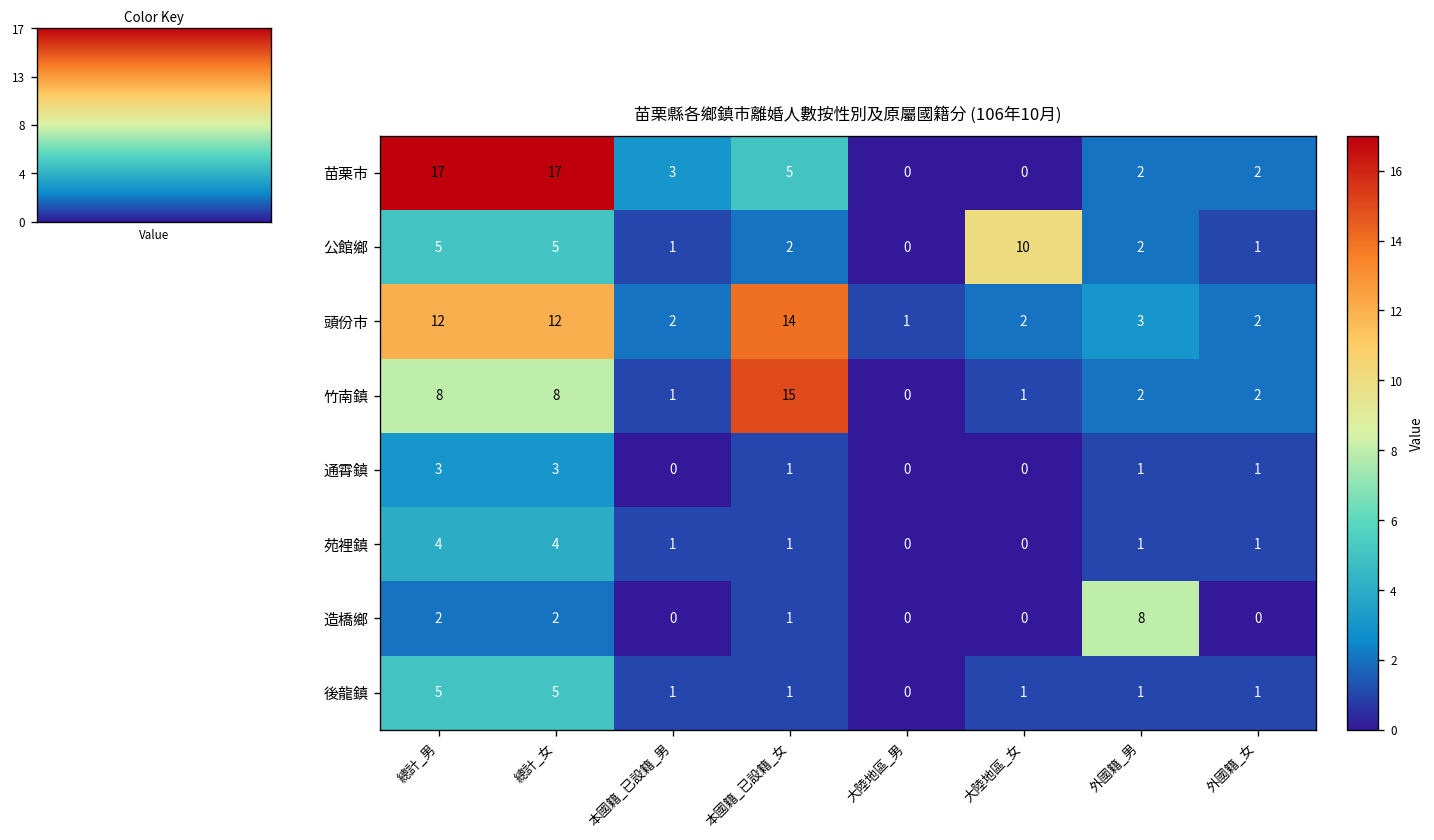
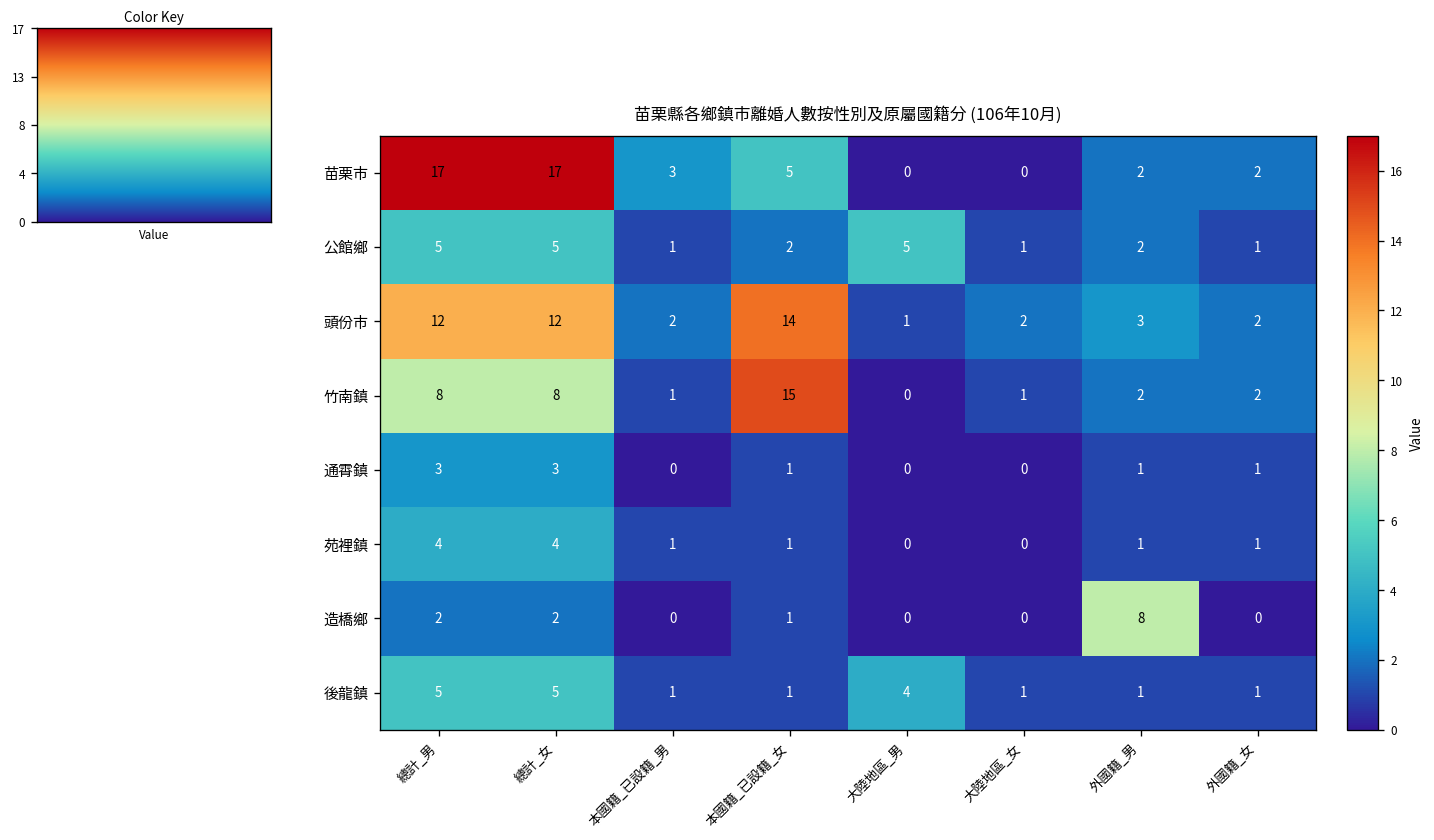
  {
    "苗栗市": {
      "總計_男": 17,
      "總計_女": 17,
      "本國籍_已設籍_男": 3,
      "本國籍_已設籍_女": 5,
      "大陸地區_男": 0,
      "大陸地區_女": 0,
      "外國籍_男": 2,
      "外國籍_女": 2
    },
    "公館鄉": {
      "總計_男": 5,
      "總計_女": 5,
      "本國籍_已設籍_男": 1,
      "本國籍_已設籍_女": 2,
-     "大陸地區_男": 0,
-     "大陸地區_女": 10,
+     "大陸地區_男": 5,
+     "大陸地區_女": 1,
      "外國籍_男": 2,
      "外國籍_女": 1
    },
    "頭份市": {
      "總計_男": 12,
      "總計_女": 12,
      "本國籍_已設籍_男": 2,
      "本國籍_已設籍_女": 14,
      "大陸地區_男": 1,
      "大陸地區_女": 2,
      "外國籍_男": 3,
      "外國籍_女": 2
    },
    "竹南鎮": {
      "總計_男": 8,
      "總計_女": 8,
      "本國籍_已設籍_男": 1,
      "本國籍_已設籍_女": 15,
      "大陸地區_男": 0,
      "大陸地區_女": 1,
      "外國籍_男": 2,
      "外國籍_女": 2
    },
    "通霄鎮": {
      "總計_男": 3,
      "總計_女": 3,
      "本國籍_已設籍_男": 0,
      "本國籍_已設籍_女": 1,
      "大陸地區_男": 0,
      "大陸地區_女": 0,
      "外國籍_男": 1,
      "外國籍_女": 1
    },
    "苑裡鎮": {
      "總計_男": 4,
      "總計_女": 4,
      "本國籍_已設籍_男": 1,
      "本國籍_已設籍_女": 1,
      "大陸地區_男": 0,
      "大陸地區_女": 0,
      "外國籍_男": 1,
      "外國籍_女": 1
    },
    "造橋鄉": {
      "總計_男": 2,
      "總計_女": 2,
      "本國籍_已設籍_男": 0,
      "本國籍_已設籍_女": 1,
      "大陸地區_男": 0,
      "大陸地區_女": 0,
      "外國籍_男": 8,
      "外國籍_女": 0
    },
    "後龍鎮": {
      "總計_男": 5,
      "總計_女": 5,
      "本國籍_已設籍_男": 1,
      "本國籍_已設籍_女": 1,
-     "大陸地區_男": 0,
+     "大陸地區_男": 4,
      "大陸地區_女": 1,
      "外國籍_男": 1,
      "外國籍_女": 1
    }
  }
